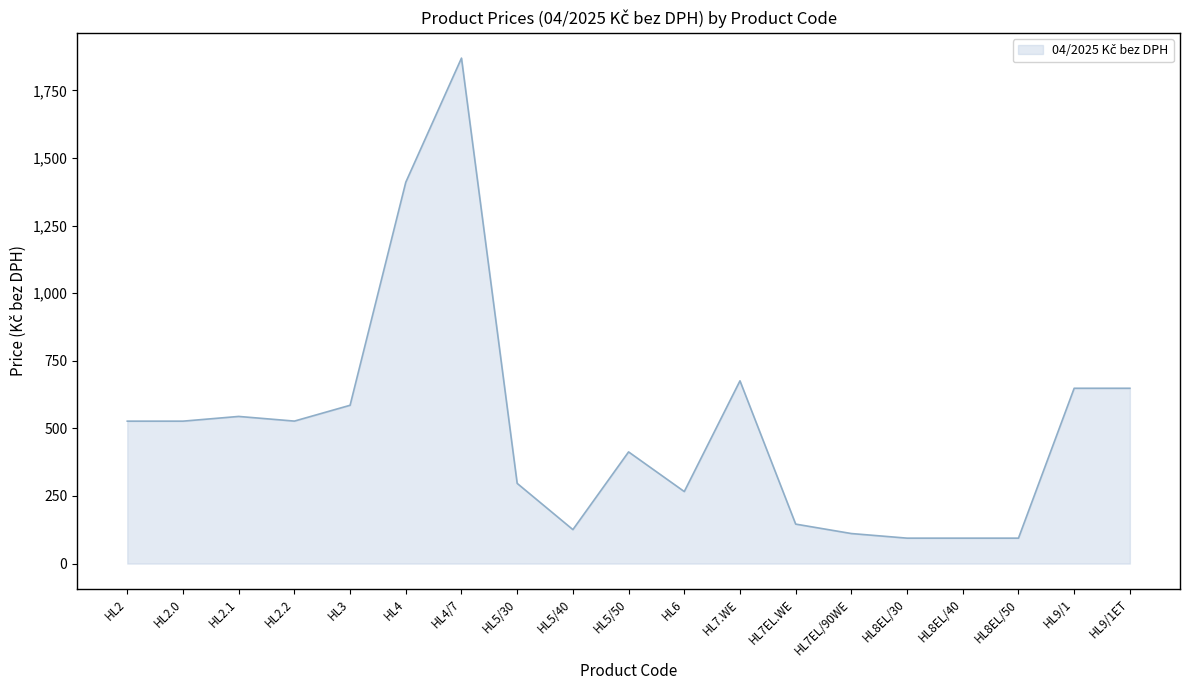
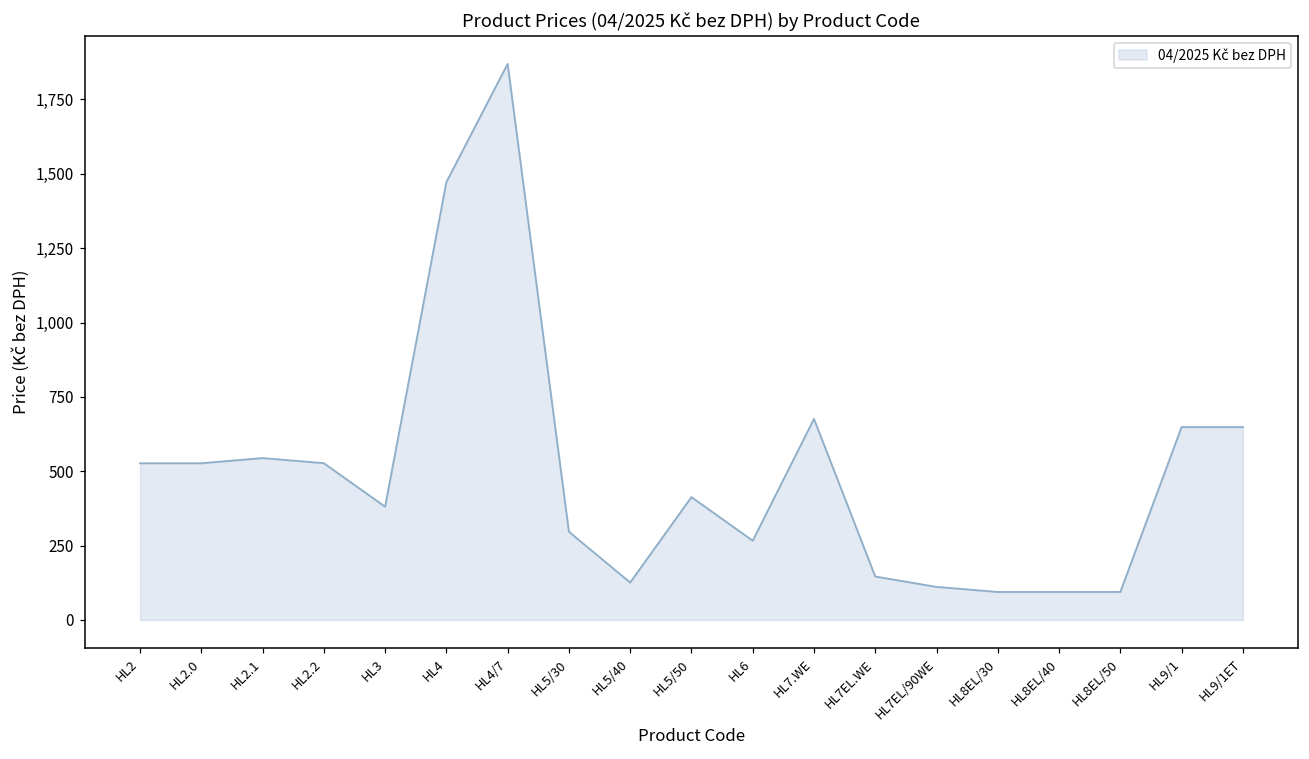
  {
    "HL2": "530",
    "HL2.0": "530",
    "HL2.1": "540",
    "HL2.2": "530",
-   "HL3": "590",
-   "HL4": "1,410",
+   "HL3": "380",
+   "HL4": "1,470",
    "HL4/7": "1,870",
    "HL5/30": "300",
    "HL5/40": "130",
    "HL5/50": "410",
    "HL6": "270",
    "HL7.WE": "680",
    "HL7EL.WE": "150",
    "HL7EL/90WE": "110",
    "HL8EL/30": "90",
    "HL8EL/40": "90",
    "HL8EL/50": "90",
    "HL9/1": "650",
    "HL9/1ET": "650"
  }
